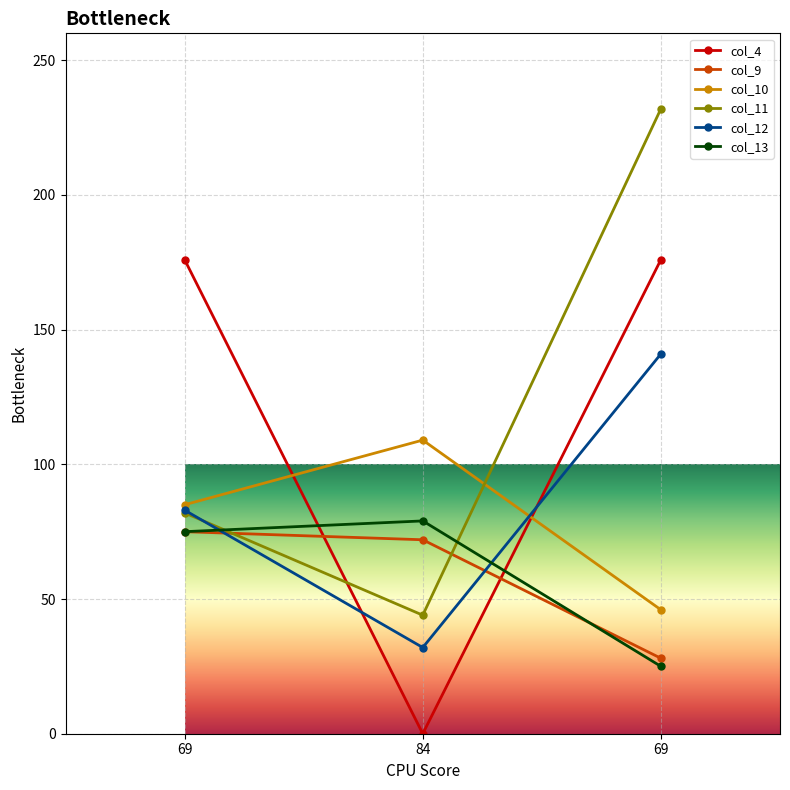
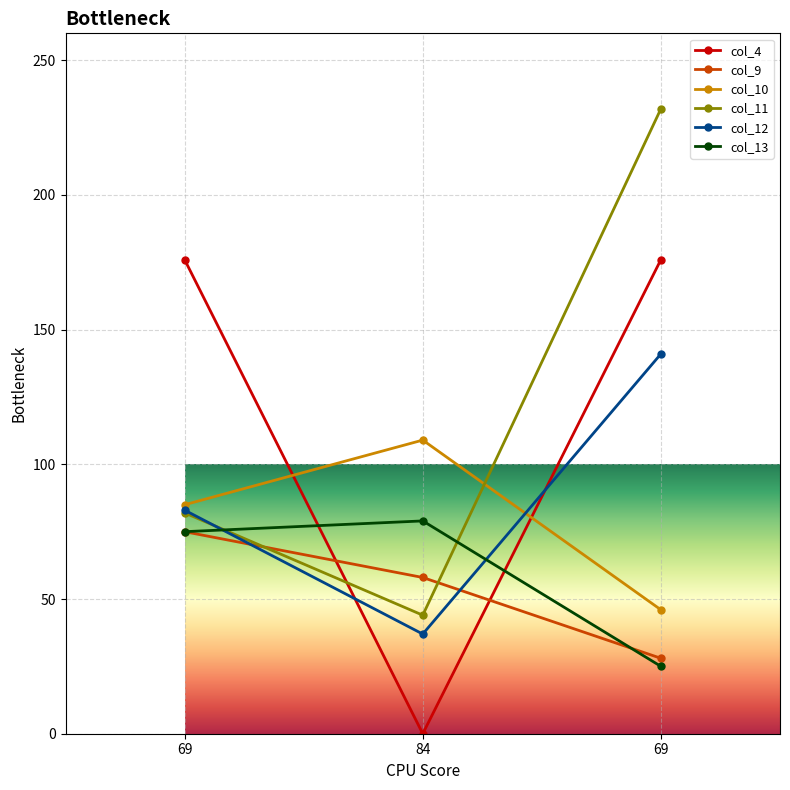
  {
    "col_4": {
      "84": 0
    },
    "col_9": {
-     "84": 72
+     "84": 58
    },
    "col_10": {
      "84": 109
    },
    "col_11": {
      "84": 44
    },
    "col_12": {
-     "84": 32
+     "84": 37
    },
    "col_13": {
      "84": 79
    }
  }
